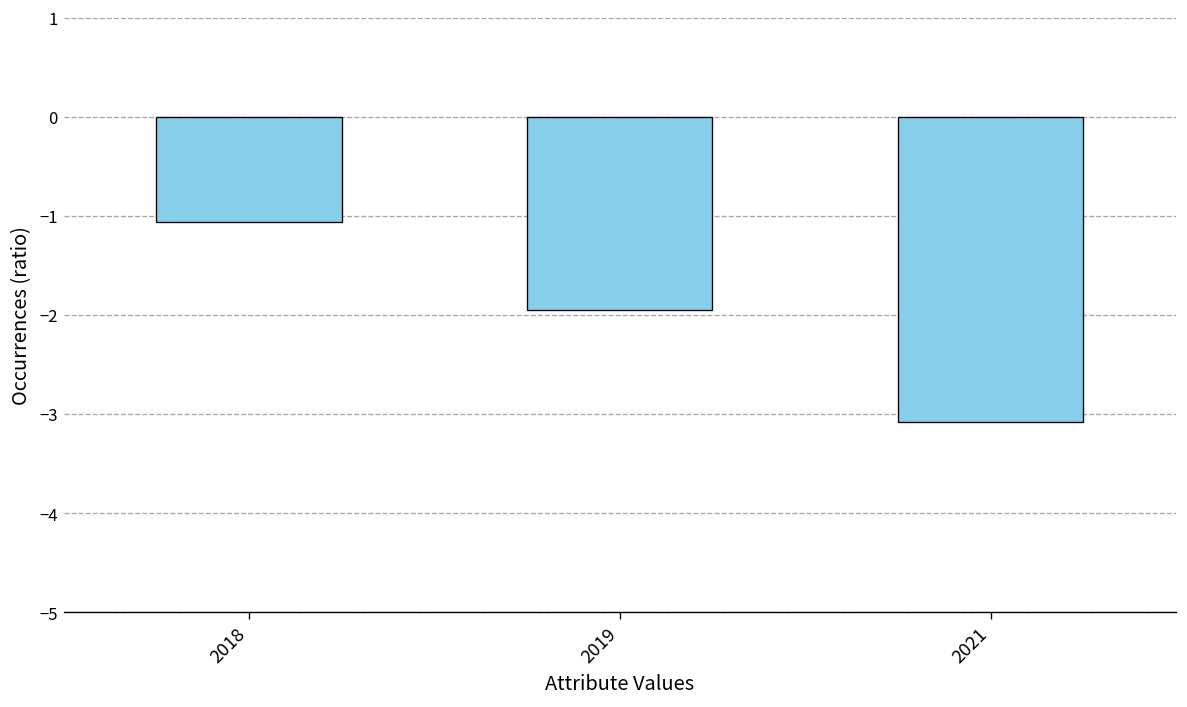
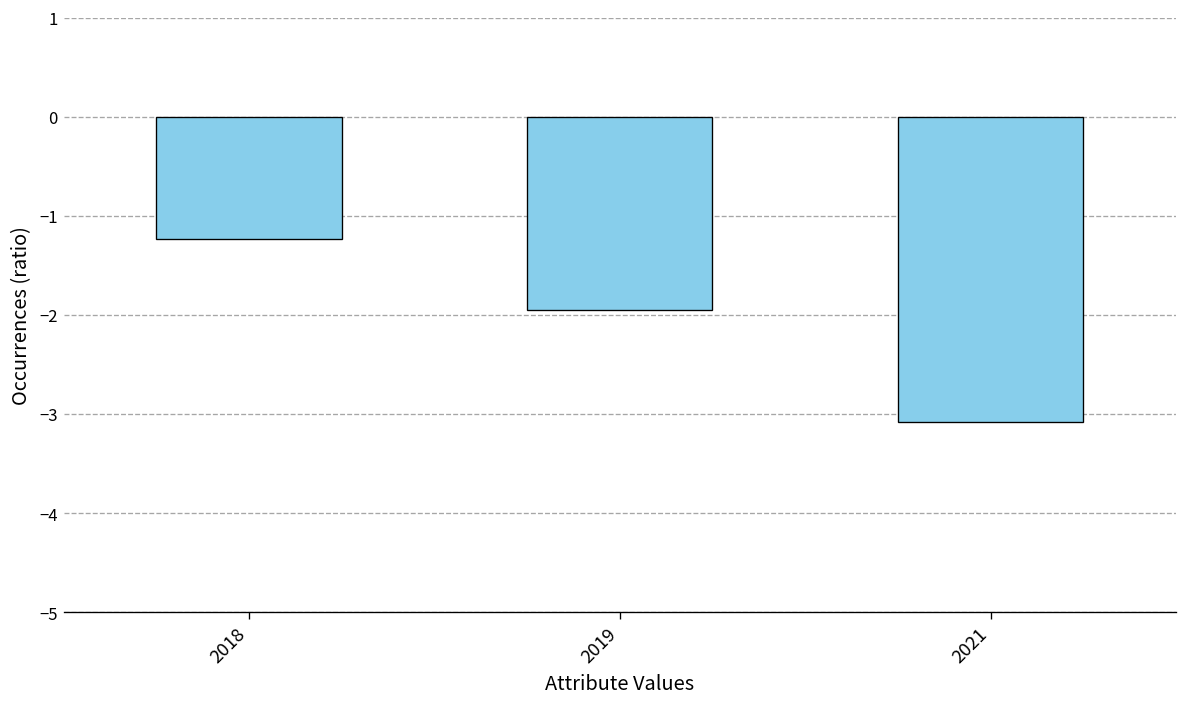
  {
-   "2018": -1.1,
+   "2018": -1.2,
    "2019": -1.9,
    "2021": -3.1
  }
